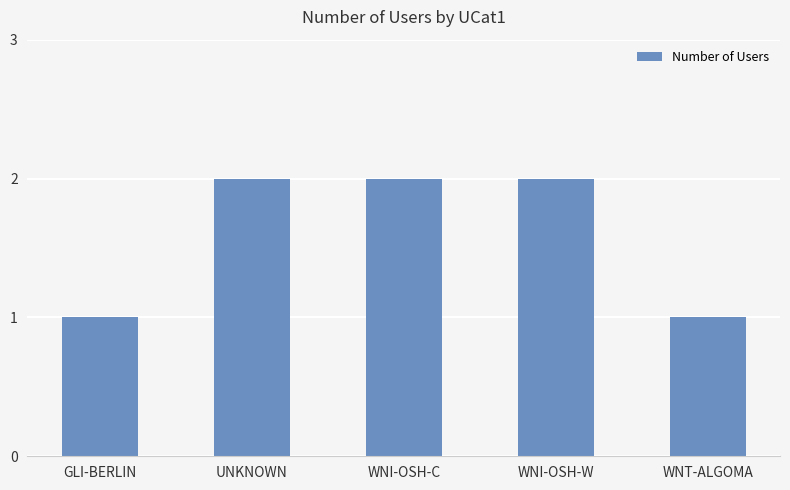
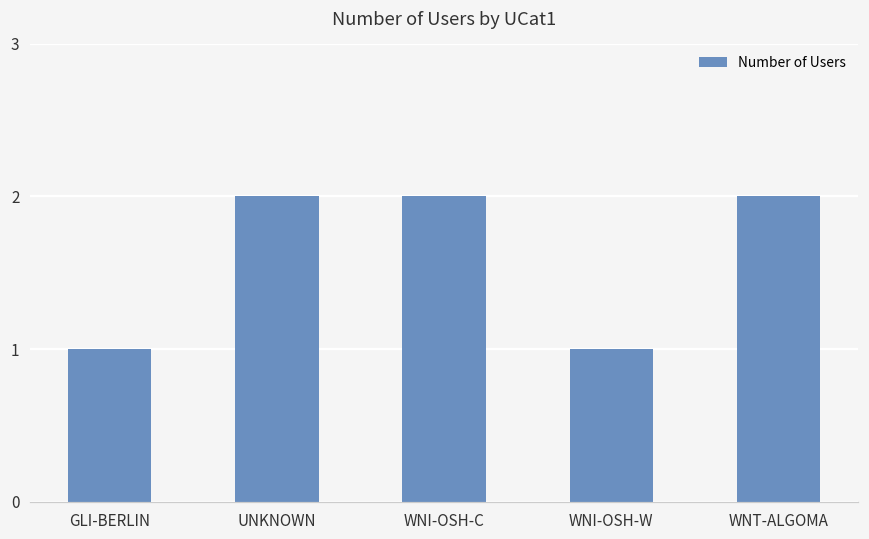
  {
    "GLI-BERLIN": 1,
    "UNKNOWN": 2,
    "WNI-OSH-C": 2,
-   "WNI-OSH-W": 2,
-   "WNT-ALGOMA": 1
+   "WNI-OSH-W": 1,
+   "WNT-ALGOMA": 2
  }
